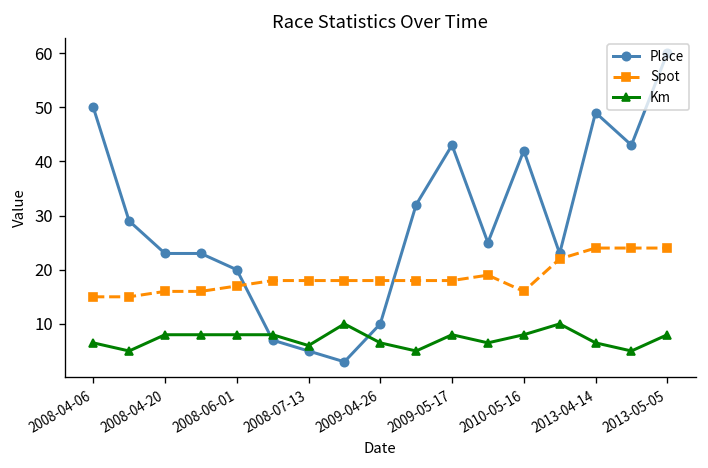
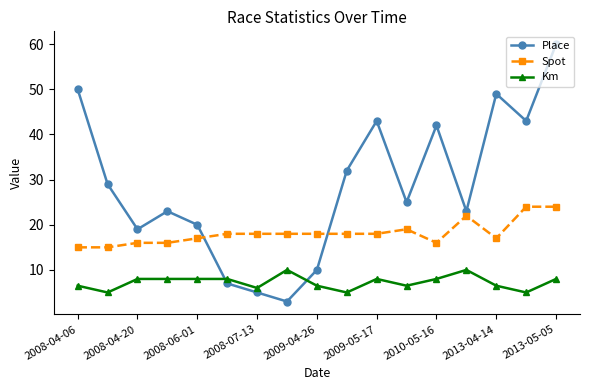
  {
    "Place": {
      "2008-04-06": 50,
-     "2008-04-20": 23,
+     "2008-04-20": 19,
      "2008-06-01": 20,
      "2008-07-13": 5,
      "2009-04-26": 10,
      "2009-05-17": 43,
      "2010-05-16": 42,
      "2013-04-14": 49
    },
    "Spot": {
      "2008-04-06": 15,
      "2008-04-20": 16,
      "2008-06-01": 17,
      "2008-07-13": 18,
      "2009-04-26": 18,
      "2009-05-17": 18,
      "2010-05-16": 16,
-     "2013-04-14": 24,
+     "2013-04-14": 17,
      "2013-05-05": 24
    },
    "Km": {
      "2008-04-06": 7,
      "2008-04-20": 8,
      "2008-06-01": 8,
      "2008-07-13": 6,
      "2009-04-26": 7,
      "2009-05-17": 8,
      "2010-05-16": 8,
      "2013-04-14": 7,
      "2013-05-05": 8
    }
  }
